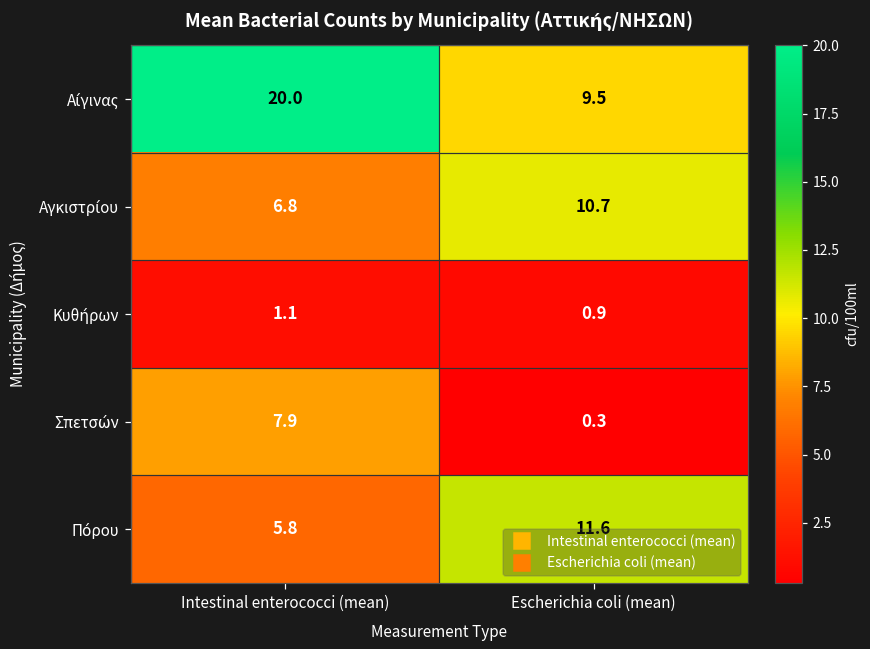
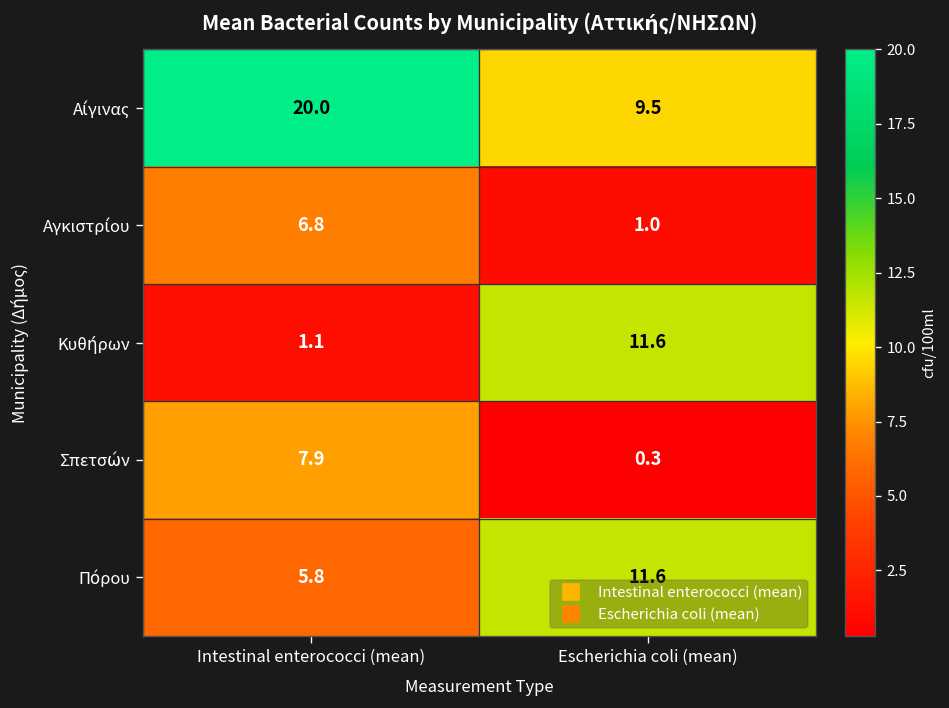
  {
    "Αίγινας": {
      "Intestinal enterococci (mean)": 20.0,
      "Escherichia coli (mean)": 9.5
    },
    "Αγκιστρίου": {
      "Intestinal enterococci (mean)": 6.8,
-     "Escherichia coli (mean)": 10.7
+     "Escherichia coli (mean)": 1.0
    },
    "Κυθήρων": {
      "Intestinal enterococci (mean)": 1.1,
-     "Escherichia coli (mean)": 0.9
+     "Escherichia coli (mean)": 11.6
    },
    "Σπετσών": {
      "Intestinal enterococci (mean)": 7.9,
      "Escherichia coli (mean)": 0.3
    },
    "Πόρου": {
      "Intestinal enterococci (mean)": 5.8
    }
  }
